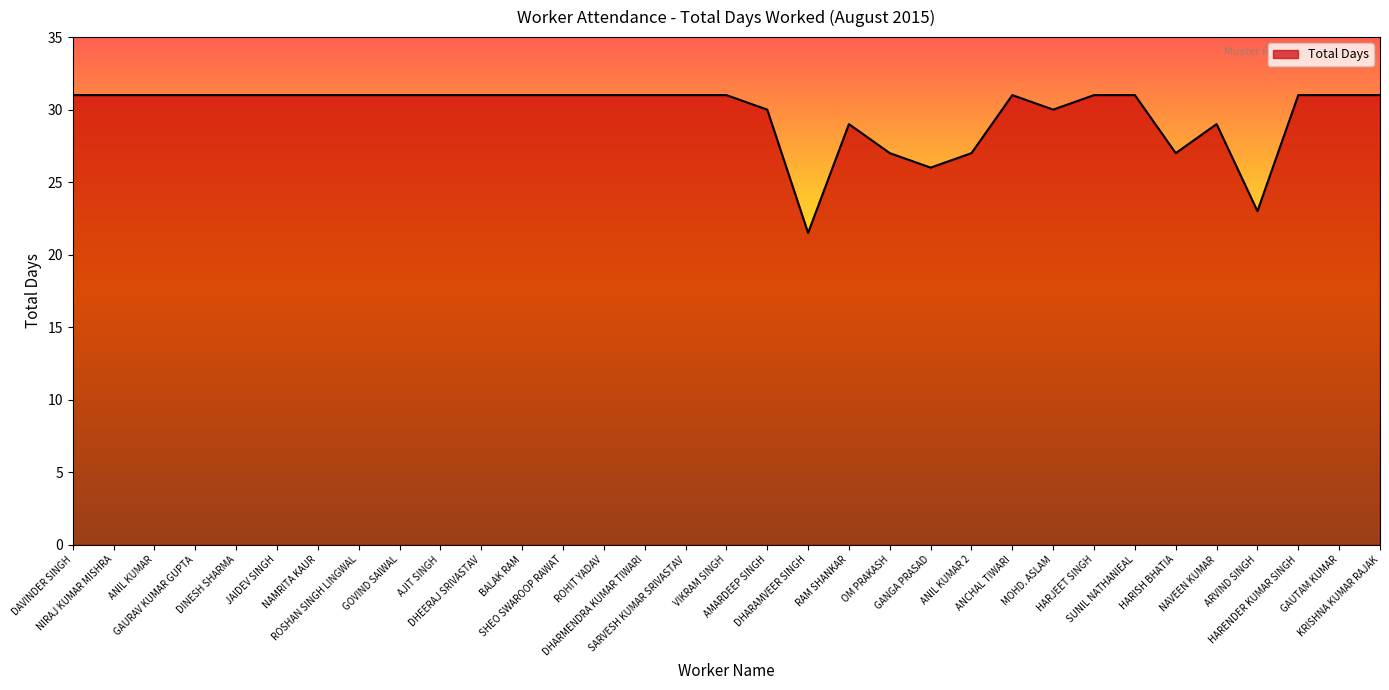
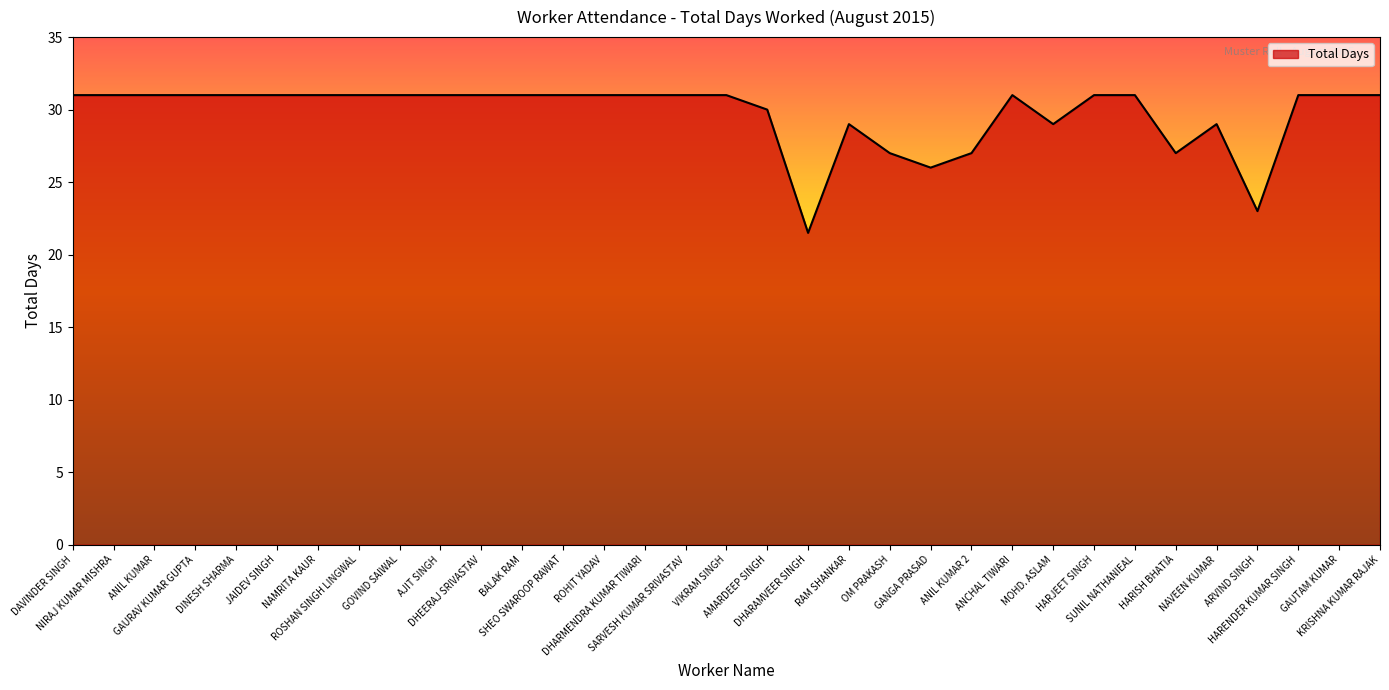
  {
    "DAVINDER SINGH": 31,
    "NIRAJ KUMAR MISHRA": 31,
    "ANIL KUMAR": 31,
    "GAURAV KUMAR GUPTA": 31,
    "DINESH SHARMA": 31,
    "JAIDEV SINGH": 31,
    "NAMRITA KAUR": 31,
    "ROSHAN SINGH LINGWAL": 31,
    "GOVIND SAIWAL": 31,
    "AJIT SINGH": 31,
    "DHEERAJ SRIVASTAV": 31,
    "BALAK RAM": 31,
    "SHEO SWAROOP RAWAT": 31,
    "ROHIT YADAV": 31,
    "DHARMENDRA KUMAR TIWARI": 31,
    "SARVESH KUMAR SRIVASTAV": 31,
    "VIKRAM SINGH": 31,
    "AMARDEEP SINGH": 30,
    "DHARAMVEER SINGH": 21.5,
    "RAM SHANKAR": 29,
    "OM PRAKASH": 27,
    "GANGA PRASAD": 26,
    "ANIL KUMAR 2": 27,
    "ANCHAL TIWARI": 31,
-   "MOHD. ASLAM": 30,
+   "MOHD. ASLAM": 29,
    "HARJEET SINGH": 31,
    "SUNIL NATHANIEAL": 31,
    "HARISH BHATIA": 27,
    "NAVEEN KUMAR": 29,
    "ARVIND SINGH": 23,
    "HARENDER KUMAR SINGH": 31,
    "GAUTAM KUMAR": 31,
    "KRISHNA KUMAR RAJAK": 31
  }
